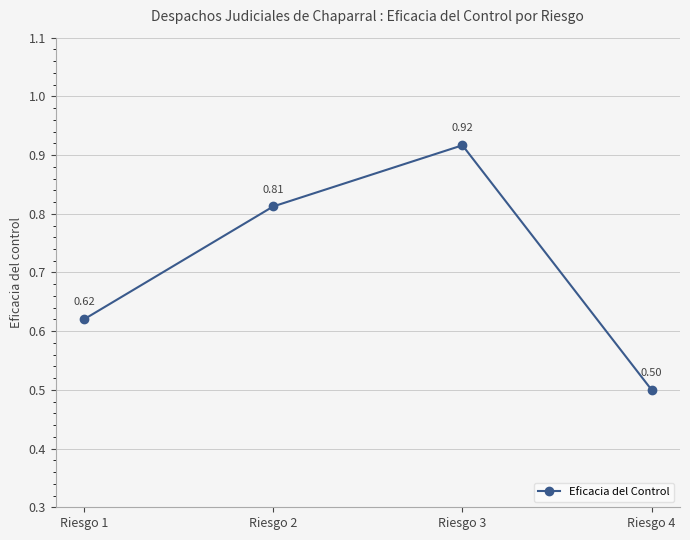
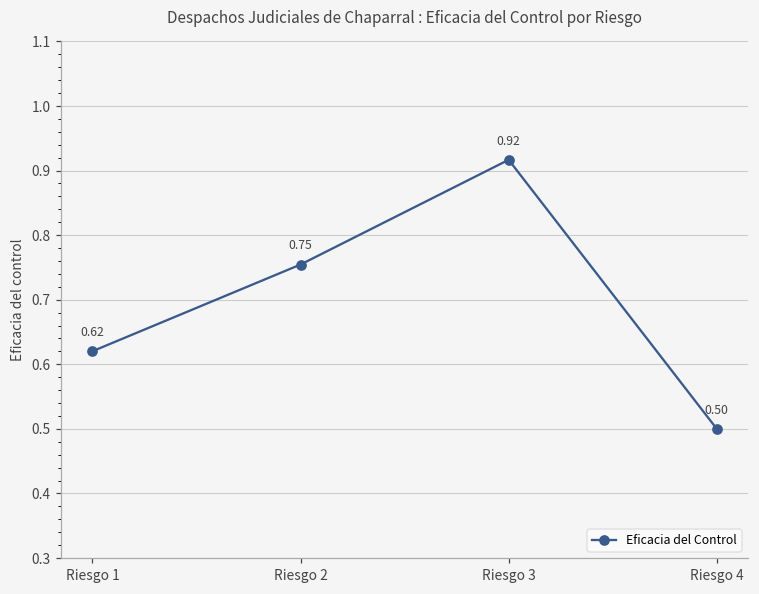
  {
    "Riesgo 1": 0.62,
-   "Riesgo 2": 0.81,
+   "Riesgo 2": 0.75,
    "Riesgo 3": 0.92,
    "Riesgo 4": 0.50
  }
